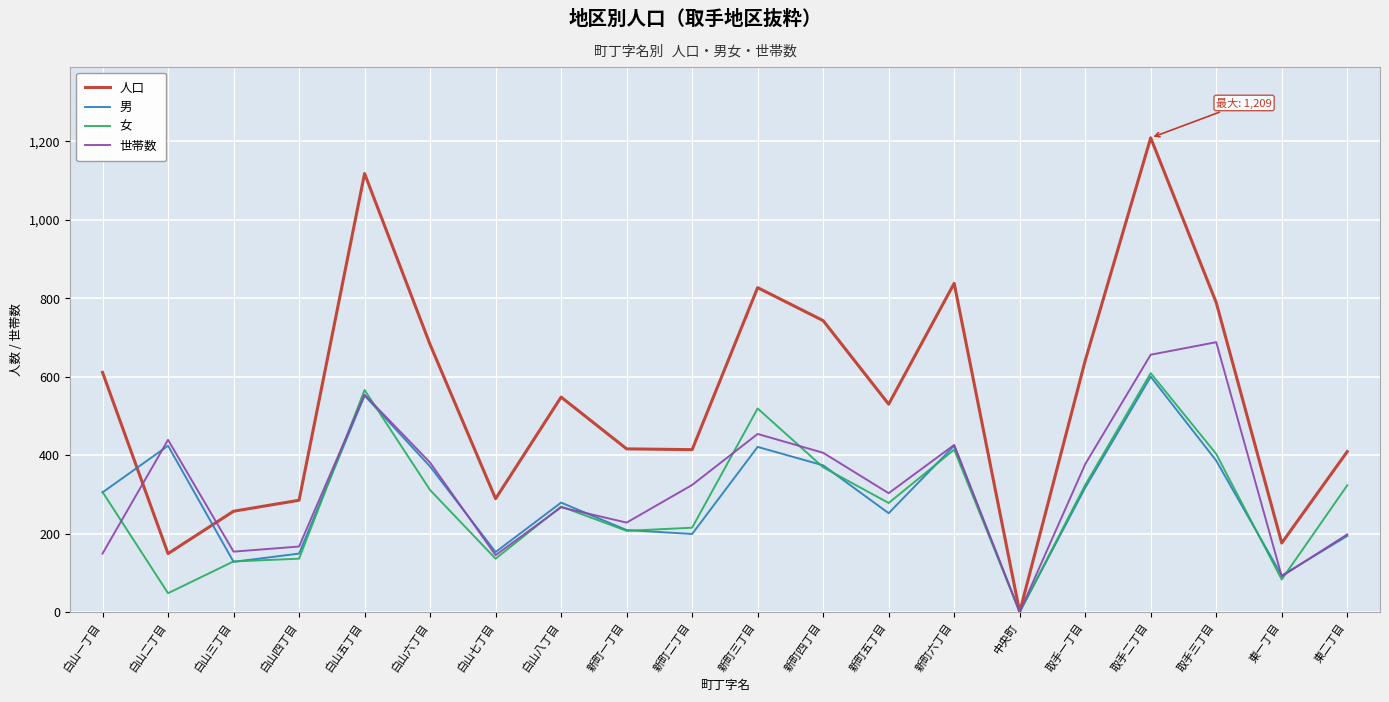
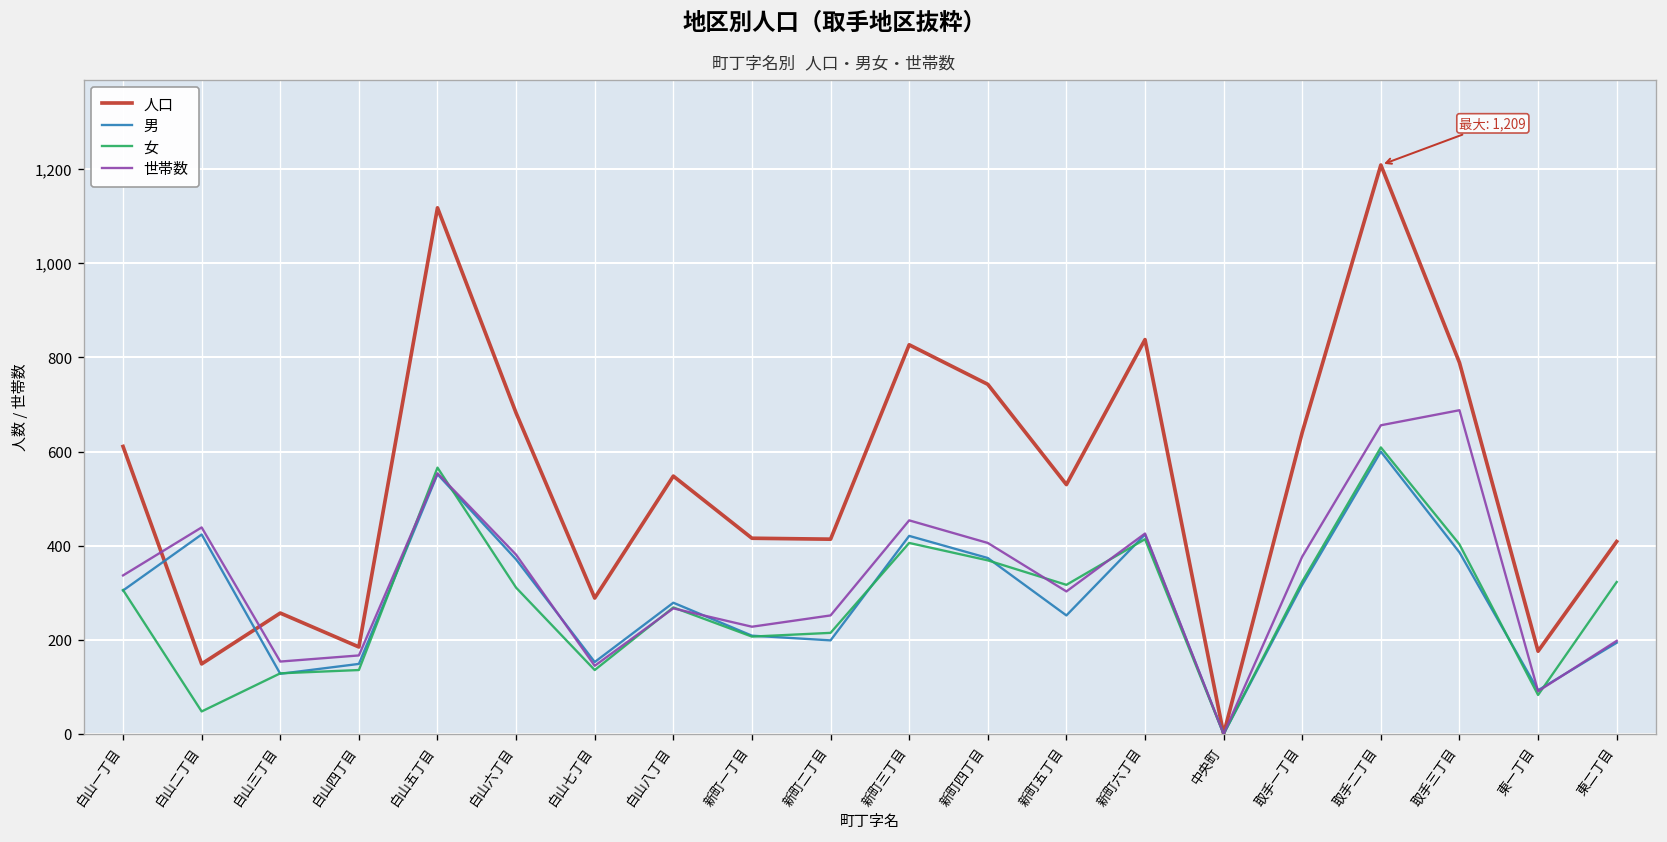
  {
    "人口": {
      "白山一丁目": "610",
      "白山二丁目": "150",
      "白山三丁目": "260",
-     "白山四丁目": "290",
+     "白山四丁目": "190",
      "白山五丁目": "1,120",
      "白山六丁目": "680",
      "白山七丁目": "290",
      "白山八丁目": "550",
      "新町一丁目": "420",
      "新町二丁目": "410",
      "新町三丁目": "830",
      "新町四丁目": "740",
      "新町五丁目": "530",
      "新町六丁目": "840",
      "取手一丁目": "640",
      "取手三丁目": "790",
      "東一丁目": "180",
      "東二丁目": "410"
    },
    "男": {
      "白山二丁目": "420",
      "白山四丁目": "150",
      "白山六丁目": "370",
      "白山七丁目": "150",
      "白山八丁目": "280",
      "新町二丁目": "200",
      "新町三丁目": "420",
      "新町五丁目": "250",
      "取手一丁目": "320",
      "取手二丁目": "600",
      "取手三丁目": "390"
    },
    "女": {
      "白山二丁目": "50",
      "白山四丁目": "140",
      "白山五丁目": "570",
      "白山六丁目": "310",
      "白山七丁目": "140",
      "新町二丁目": "220",
-     "新町三丁目": "520",
-     "新町五丁目": "280",
+     "新町三丁目": "410",
+     "新町五丁目": "320",
      "新町六丁目": "410",
      "取手一丁目": "320",
      "取手二丁目": "610",
      "取手三丁目": "400",
      "東一丁目": "80",
      "東二丁目": "320"
    },
    "世帯数": {
-     "白山一丁目": "150",
+     "白山一丁目": "340",
      "白山二丁目": "440",
      "白山三丁目": "150",
      "白山四丁目": "170",
      "白山六丁目": "380",
      "白山七丁目": "150",
      "新町一丁目": "230",
-     "新町二丁目": "320",
+     "新町二丁目": "250",
      "新町三丁目": "450",
      "新町四丁目": "410",
      "新町五丁目": "300",
      "取手一丁目": "380",
      "取手二丁目": "660",
      "取手三丁目": "690"
    }
  }
